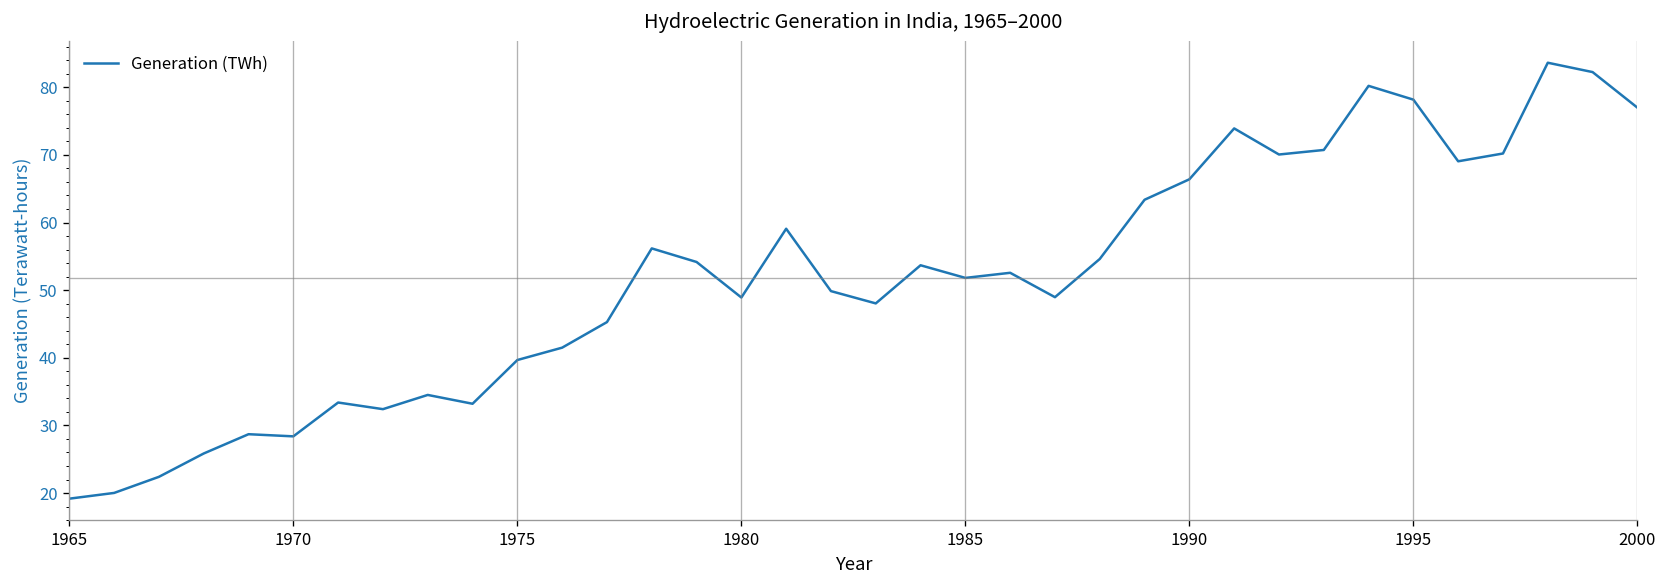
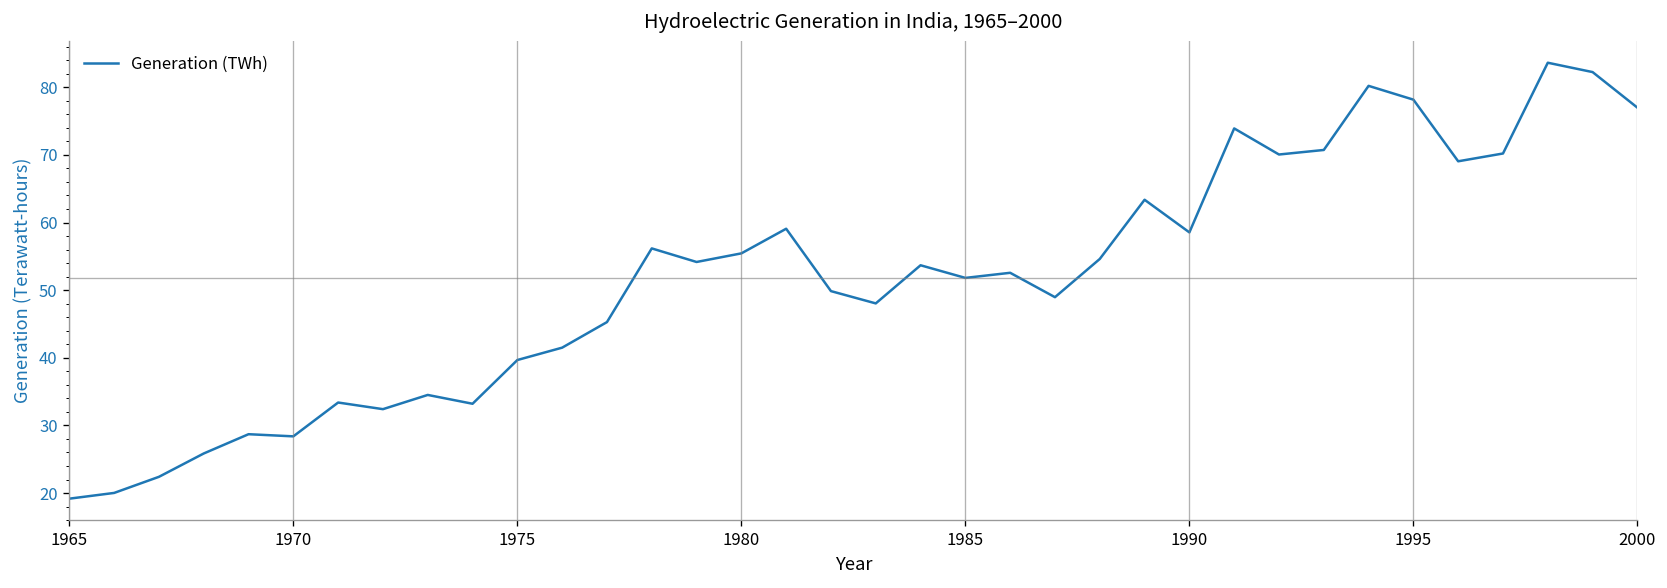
  {
    "1965": 19,
    "1970": 28,
    "1975": 40,
-   "1980": 49,
+   "1980": 55,
    "1985": 52,
-   "1990": 66,
+   "1990": 59,
    "1995": 78,
    "2000": 77
  }
